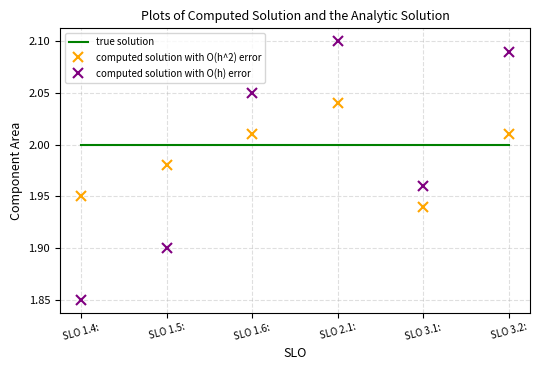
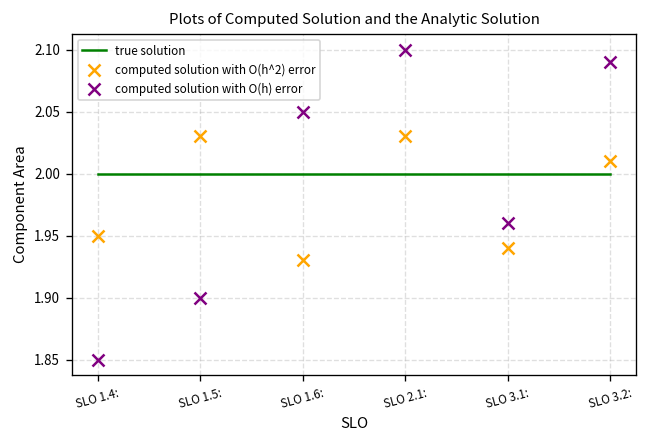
  {
    "true solution": {
      "SLO 1.4:": 2.00,
      "SLO 1.5:": 2.00,
      "SLO 1.6:": 2.00,
      "SLO 2.1:": 2.00,
      "SLO 3.1:": 2.00,
      "SLO 3.2:": 2.00
    },
    "computed solution with O(h^2) error": {
      "SLO 1.4:": 1.95,
-     "SLO 1.5:": 1.98,
-     "SLO 1.6:": 2.01,
-     "SLO 2.1:": 2.04,
+     "SLO 1.5:": 2.03,
+     "SLO 1.6:": 1.93,
+     "SLO 2.1:": 2.03,
      "SLO 3.1:": 1.94,
      "SLO 3.2:": 2.01
    },
    "computed solution with O(h) error": {
      "SLO 1.4:": 1.85,
      "SLO 1.5:": 1.90,
      "SLO 1.6:": 2.05,
      "SLO 2.1:": 2.10,
      "SLO 3.1:": 1.96,
      "SLO 3.2:": 2.09
    }
  }
